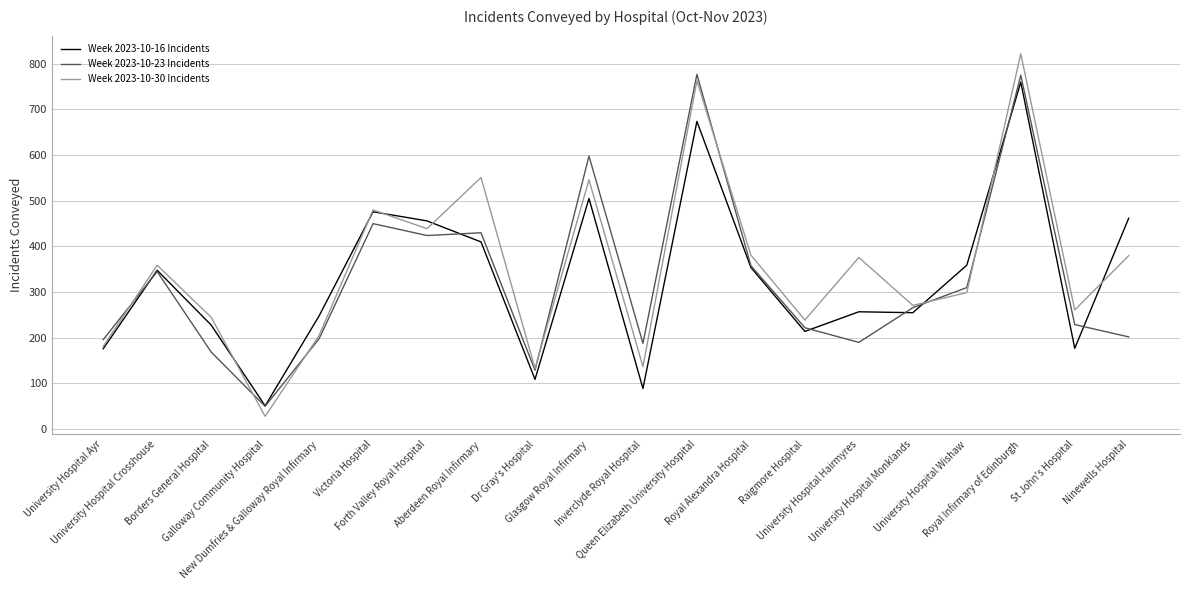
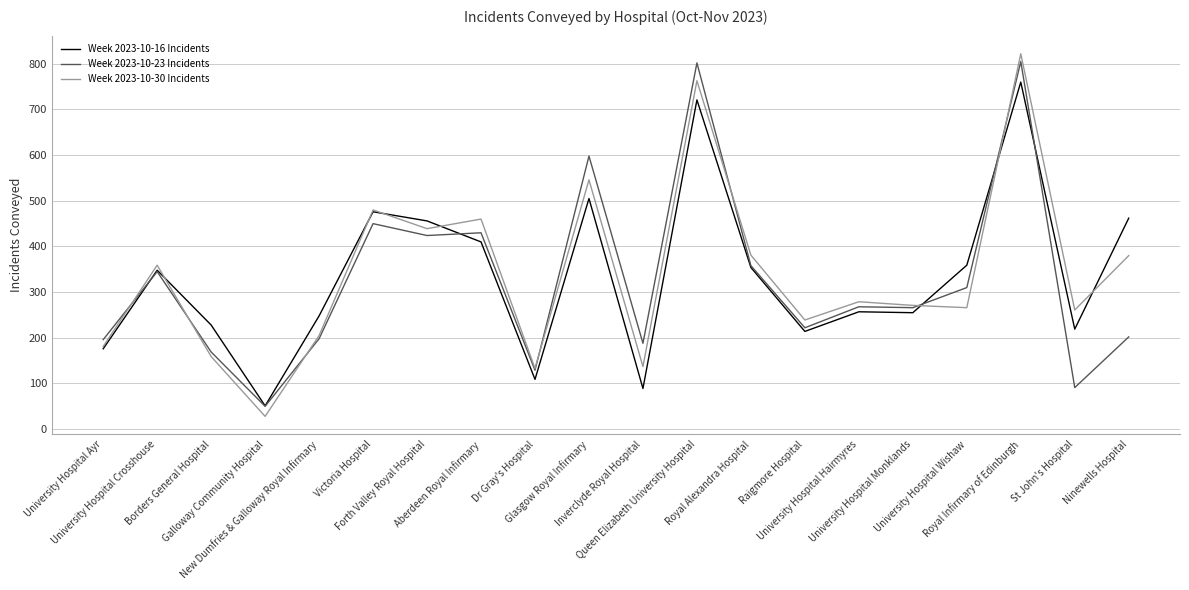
  {
    "Week 2023-10-16 Incidents": {
      "Borders General Hospital": 230,
      "New Dumfries & Galloway Royal Infirmary": 250,
      "Forth Valley Royal Hospital": 460,
      "Aberdeen Royal Infirmary": 410,
      "Dr Gray's Hospital": 110,
      "Glasgow Royal Infirmary": 510,
      "Inverclyde Royal Hospital": 90,
-     "Queen Elizabeth University Hospital": 670,
+     "Queen Elizabeth University Hospital": 720,
      "Raigmore Hospital": 210,
      "University Hospital Hairmyres": 260,
      "University Hospital Monklands": 260,
      "University Hospital Wishaw": 360,
      "Royal Infirmary of Edinburgh": 760,
-     "St John's Hospital": 180,
+     "St John's Hospital": 220,
      "Ninewells Hospital": 460
    },
    "Week 2023-10-23 Incidents": {
      "University Hospital Ayr": 200,
      "Borders General Hospital": 170,
      "New Dumfries & Galloway Royal Infirmary": 200,
      "Victoria Hospital": 450,
      "Forth Valley Royal Hospital": 420,
      "Aberdeen Royal Infirmary": 430,
      "Glasgow Royal Infirmary": 600,
      "Inverclyde Royal Hospital": 190,
-     "Queen Elizabeth University Hospital": 780,
+     "Queen Elizabeth University Hospital": 800,
      "Raigmore Hospital": 220,
-     "University Hospital Hairmyres": 190,
+     "University Hospital Hairmyres": 270,
      "University Hospital Wishaw": 310,
-     "Royal Infirmary of Edinburgh": 780,
-     "St John's Hospital": 230,
+     "Royal Infirmary of Edinburgh": 810,
+     "St John's Hospital": 90,
      "Ninewells Hospital": 200
    },
    "Week 2023-10-30 Incidents": {
      "University Hospital Crosshouse": 360,
-     "Borders General Hospital": 250,
+     "Borders General Hospital": 160,
      "Galloway Community Hospital": 30,
      "New Dumfries & Galloway Royal Infirmary": 210,
      "Forth Valley Royal Hospital": 440,
-     "Aberdeen Royal Infirmary": 550,
+     "Aberdeen Royal Infirmary": 460,
      "Glasgow Royal Infirmary": 550,
      "Inverclyde Royal Hospital": 140,
      "Queen Elizabeth University Hospital": 760,
      "Royal Alexandra Hospital": 380,
      "Raigmore Hospital": 240,
-     "University Hospital Hairmyres": 380,
-     "University Hospital Wishaw": 300,
+     "University Hospital Hairmyres": 280,
+     "University Hospital Wishaw": 270,
      "Royal Infirmary of Edinburgh": 820,
      "St John's Hospital": 260,
      "Ninewells Hospital": 380
    }
  }
